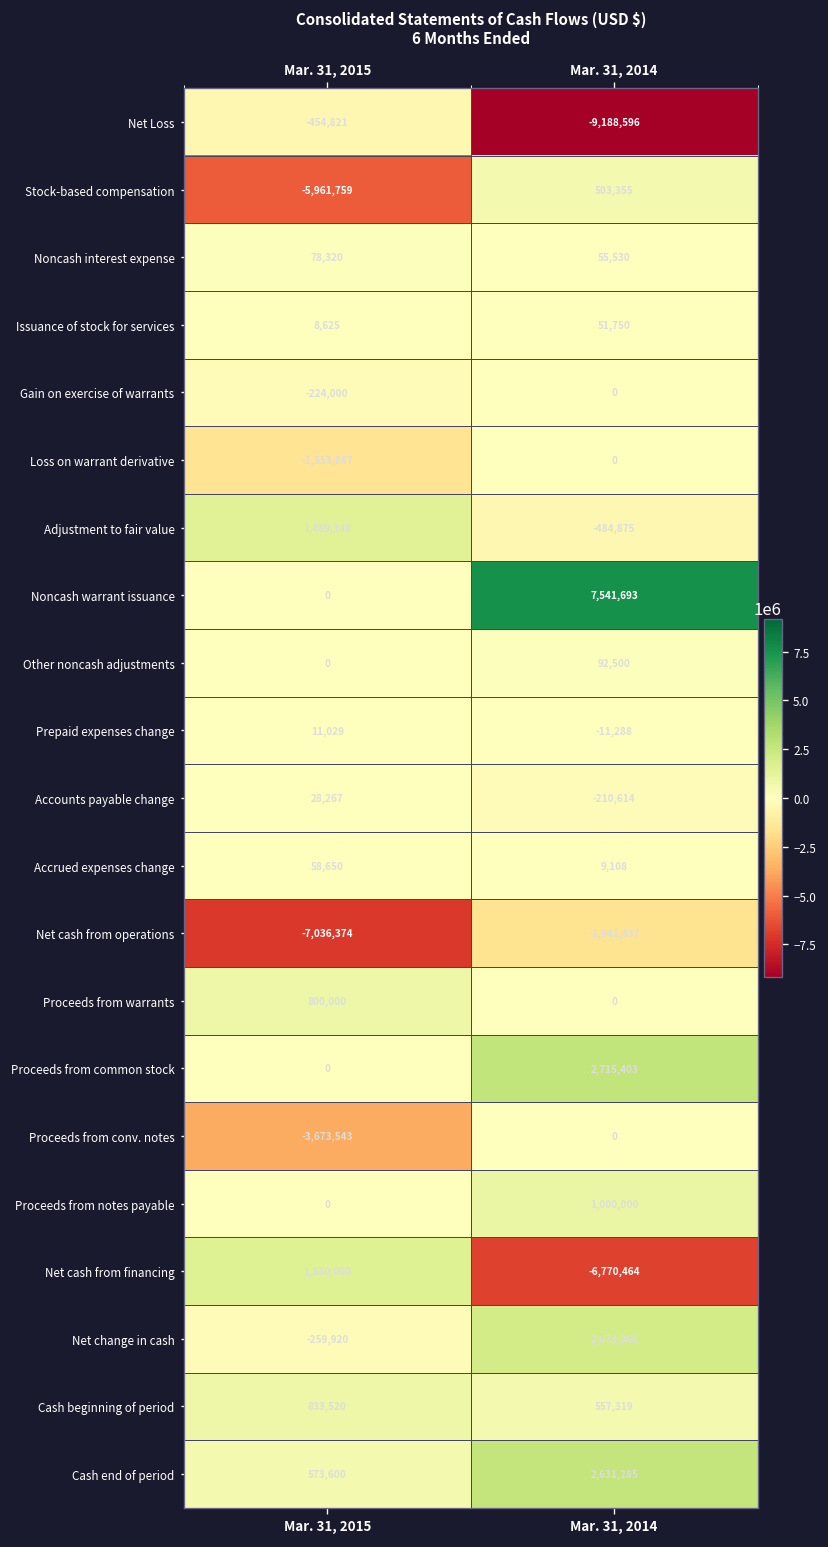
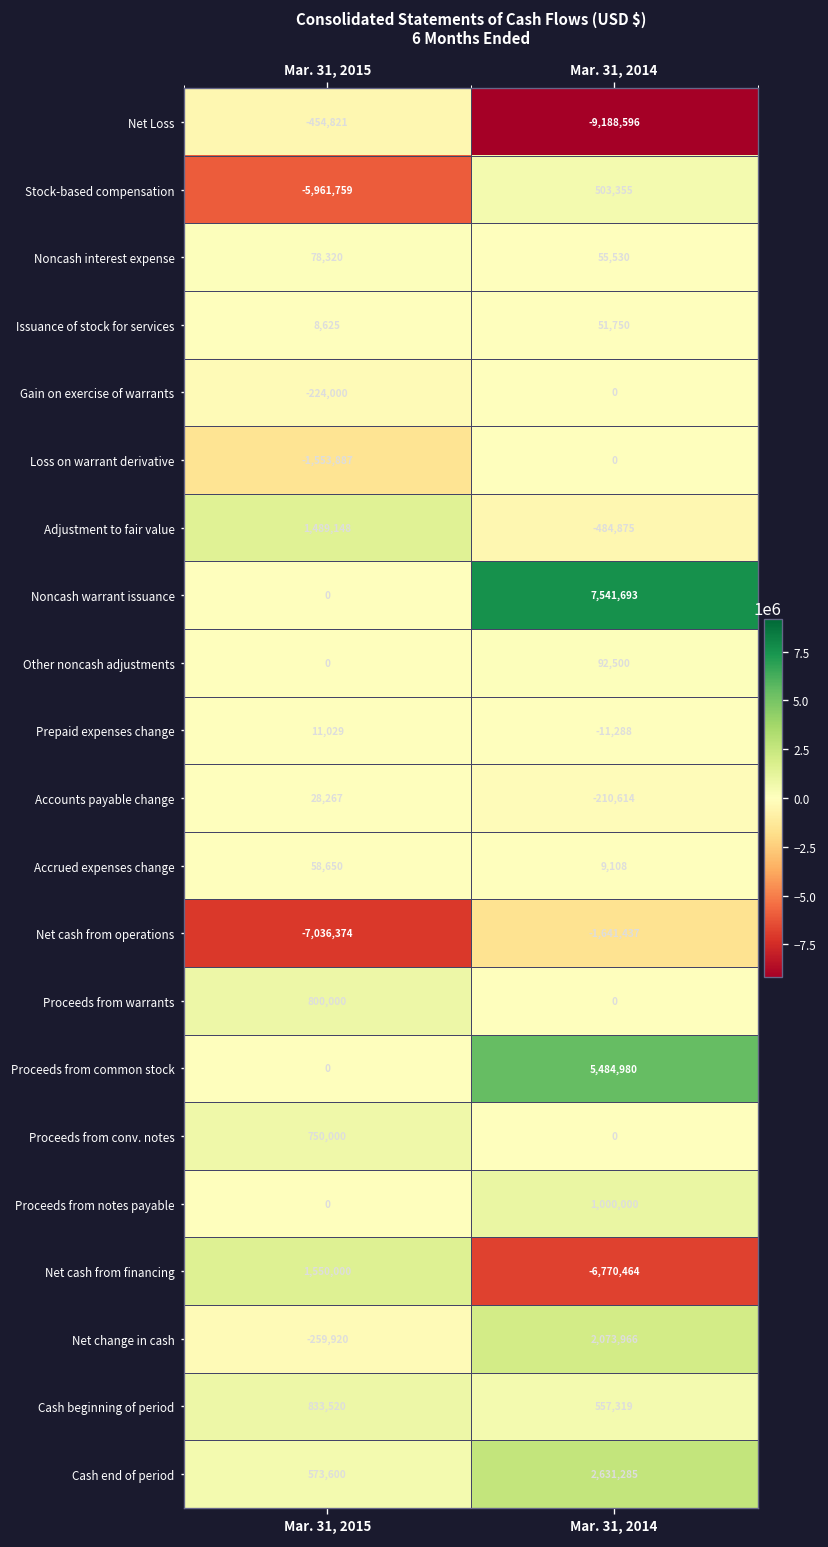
  {
    "Net Loss": {
      "Mar. 31, 2014": "-9,188,596"
    },
    "Stock-based compensation": {
      "Mar. 31, 2015": "-5,961,759"
    },
    "Loss on warrant derivative": {
      "Mar. 31, 2015": "-1,553,887"
    },
    "Adjustment to fair value": {
      "Mar. 31, 2015": "1,489,148"
    },
    "Noncash warrant issuance": {
      "Mar. 31, 2014": "7,541,693"
    },
    "Net cash from operations": {
      "Mar. 31, 2015": "-7,036,374",
      "Mar. 31, 2014": "-1,641,437"
    },
    "Proceeds from warrants": {
      "Mar. 31, 2015": "800,000"
    },
    "Proceeds from common stock": {
-     "Mar. 31, 2014": "2,715,403"
+     "Mar. 31, 2014": "5,484,980"
    },
    "Proceeds from conv. notes": {
-     "Mar. 31, 2015": "-3,673,543"
+     "Mar. 31, 2015": "750,000"
    },
    "Proceeds from notes payable": {
      "Mar. 31, 2014": "1,000,000"
    },
    "Net cash from financing": {
      "Mar. 31, 2015": "1,550,000",
      "Mar. 31, 2014": "-6,770,464"
    },
    "Net change in cash": {
      "Mar. 31, 2014": "2,073,966"
    },
    "Cash beginning of period": {
      "Mar. 31, 2015": "833,520"
    },
    "Cash end of period": {
      "Mar. 31, 2014": "2,631,285"
    }
  }
